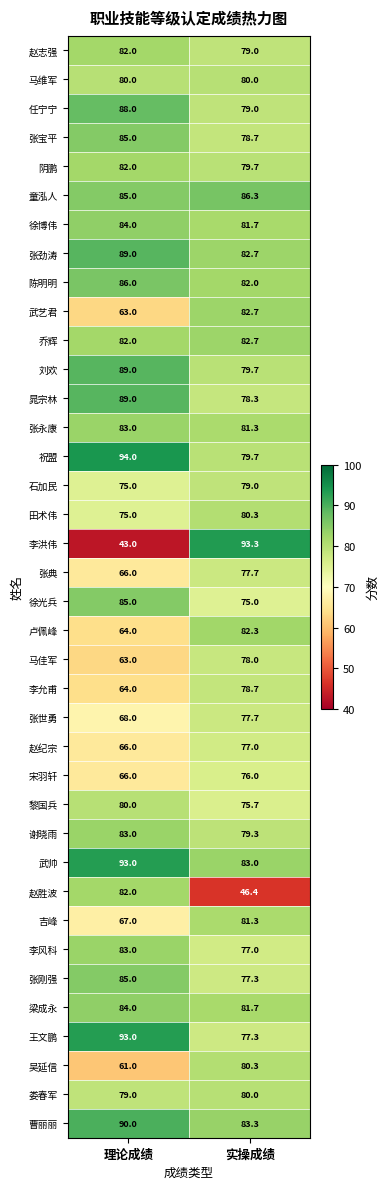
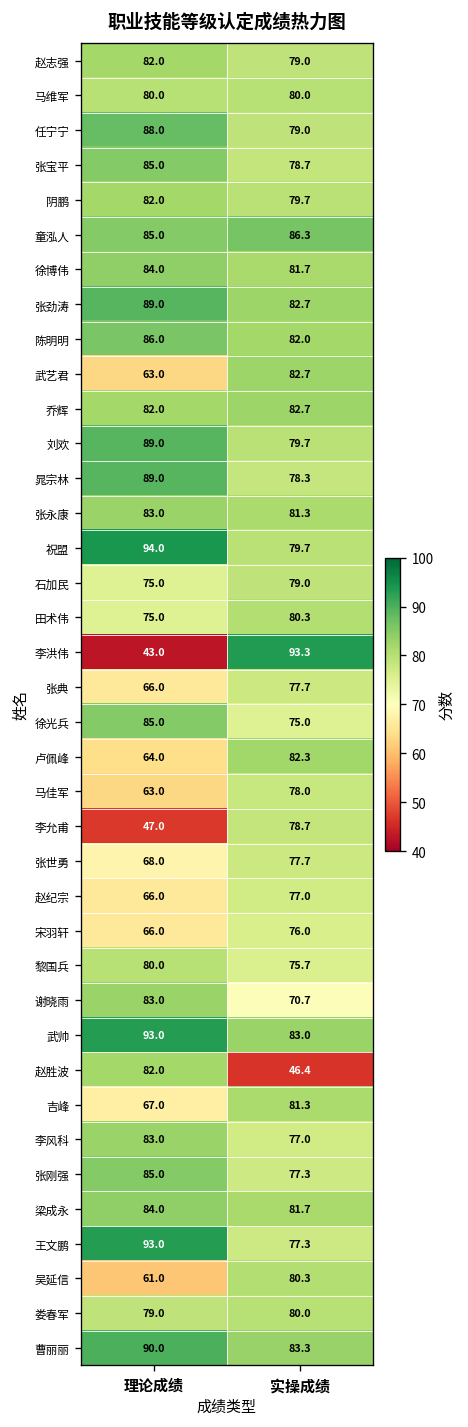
  {
    "赵志强": {
      "理论成绩": 82.0,
      "实操成绩": 79.0
    },
    "马维军": {
      "理论成绩": 80.0,
      "实操成绩": 80.0
    },
    "任宁宁": {
      "理论成绩": 88.0,
      "实操成绩": 79.0
    },
    "张宝平": {
      "理论成绩": 85.0,
      "实操成绩": 78.7
    },
    "阴鹏": {
      "理论成绩": 82.0,
      "实操成绩": 79.7
    },
    "童泓人": {
      "理论成绩": 85.0,
      "实操成绩": 86.3
    },
    "徐博伟": {
      "理论成绩": 84.0,
      "实操成绩": 81.7
    },
    "张劲涛": {
      "理论成绩": 89.0,
      "实操成绩": 82.7
    },
    "陈明明": {
      "理论成绩": 86.0,
      "实操成绩": 82.0
    },
    "武艺君": {
      "理论成绩": 63.0,
      "实操成绩": 82.7
    },
    "乔辉": {
      "理论成绩": 82.0,
      "实操成绩": 82.7
    },
    "刘欢": {
      "理论成绩": 89.0,
      "实操成绩": 79.7
    },
    "晁宗林": {
      "理论成绩": 89.0,
      "实操成绩": 78.3
    },
    "张永康": {
      "理论成绩": 83.0,
      "实操成绩": 81.3
    },
    "祝盟": {
      "理论成绩": 94.0,
      "实操成绩": 79.7
    },
    "石加民": {
      "理论成绩": 75.0,
      "实操成绩": 79.0
    },
    "田术伟": {
      "理论成绩": 75.0,
      "实操成绩": 80.3
    },
    "李洪伟": {
      "理论成绩": 43.0,
      "实操成绩": 93.3
    },
    "张典": {
      "理论成绩": 66.0,
      "实操成绩": 77.7
    },
    "徐光兵": {
      "理论成绩": 85.0,
      "实操成绩": 75.0
    },
    "卢佩峰": {
      "理论成绩": 64.0,
      "实操成绩": 82.3
    },
    "马佳军": {
      "理论成绩": 63.0,
      "实操成绩": 78.0
    },
    "李允甫": {
-     "理论成绩": 64.0,
+     "理论成绩": 47.0,
      "实操成绩": 78.7
    },
    "张世勇": {
      "理论成绩": 68.0,
      "实操成绩": 77.7
    },
    "赵纪宗": {
      "理论成绩": 66.0,
      "实操成绩": 77.0
    },
    "宋羽轩": {
      "理论成绩": 66.0,
      "实操成绩": 76.0
    },
    "黎国兵": {
      "理论成绩": 80.0,
      "实操成绩": 75.7
    },
    "谢晓雨": {
      "理论成绩": 83.0,
-     "实操成绩": 79.3
+     "实操成绩": 70.7
    },
    "武帅": {
      "理论成绩": 93.0,
      "实操成绩": 83.0
    },
    "赵胜波": {
      "理论成绩": 82.0,
      "实操成绩": 46.4
    },
    "吉峰": {
      "理论成绩": 67.0,
      "实操成绩": 81.3
    },
    "李风科": {
      "理论成绩": 83.0,
      "实操成绩": 77.0
    },
    "张刚强": {
      "理论成绩": 85.0,
      "实操成绩": 77.3
    },
    "梁成永": {
      "理论成绩": 84.0,
      "实操成绩": 81.7
    },
    "王文鹏": {
      "理论成绩": 93.0,
      "实操成绩": 77.3
    },
    "吴延信": {
      "理论成绩": 61.0,
      "实操成绩": 80.3
    },
    "娄春军": {
      "理论成绩": 79.0,
      "实操成绩": 80.0
    },
    "曹丽丽": {
      "理论成绩": 90.0,
      "实操成绩": 83.3
    }
  }
